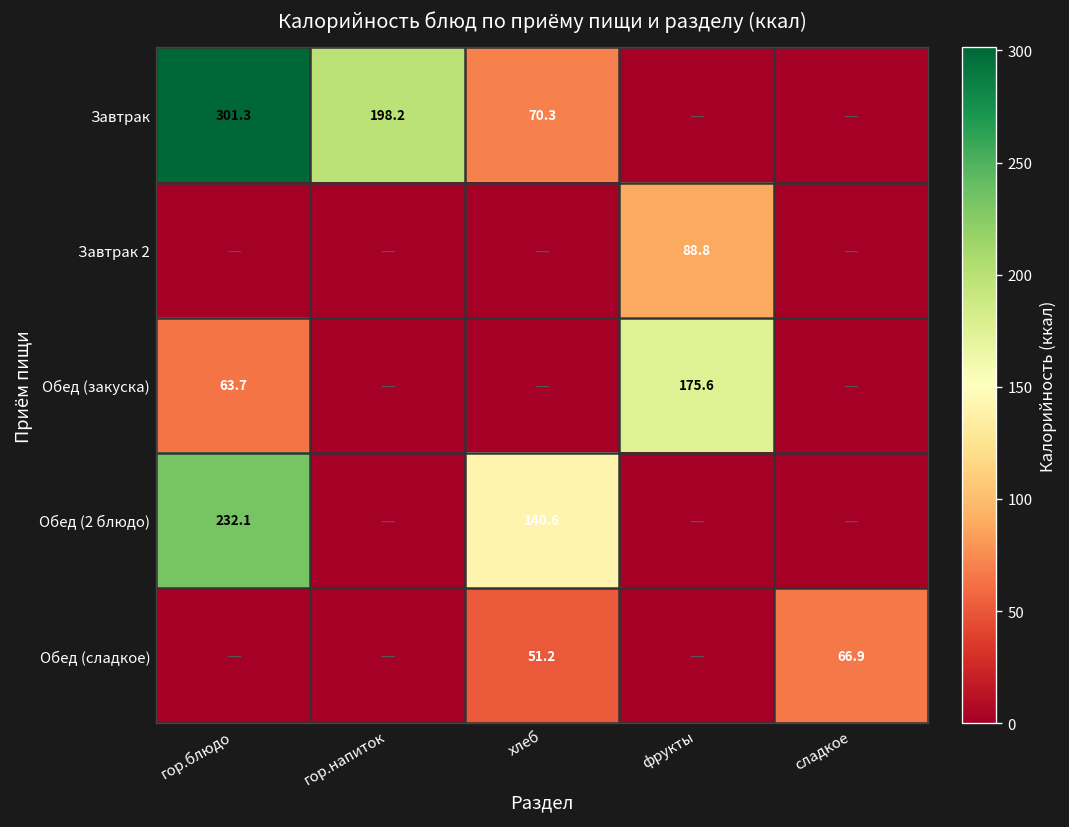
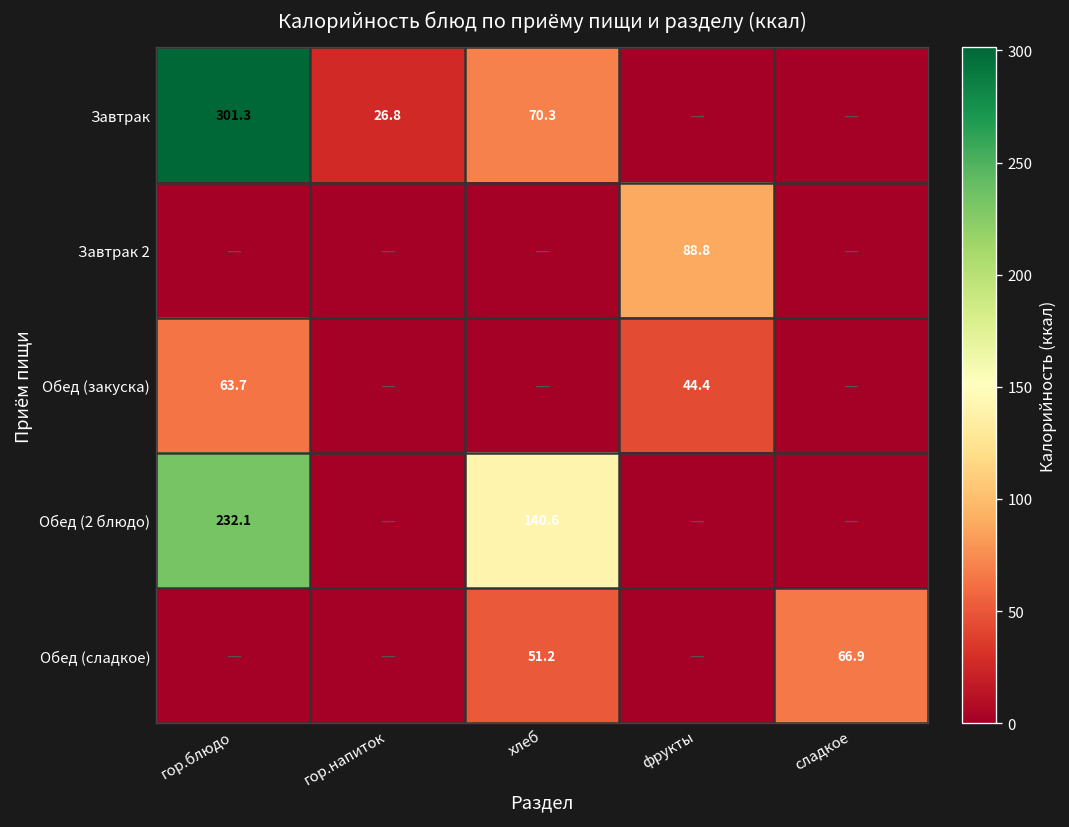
  {
    "Завтрак": {
      "гор.блюдо": 301.3,
-     "гор.напиток": 198.2,
+     "гор.напиток": 26.8,
      "хлеб": 70.3
    },
    "Завтрак 2": {
      "фрукты": 88.8
    },
    "Обед (закуска)": {
      "гор.блюдо": 63.7,
-     "фрукты": 175.6
+     "фрукты": 44.4
    },
    "Обед (2 блюдо)": {
      "гор.блюдо": 232.1,
      "хлеб": 140.6
    },
    "Обед (сладкое)": {
      "хлеб": 51.2,
      "сладкое": 66.9
    }
  }
